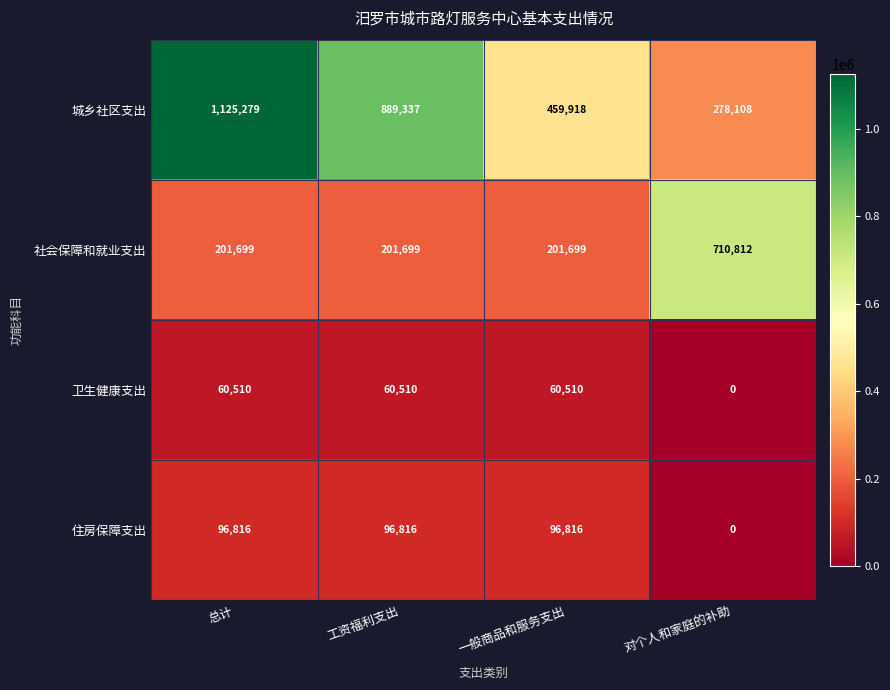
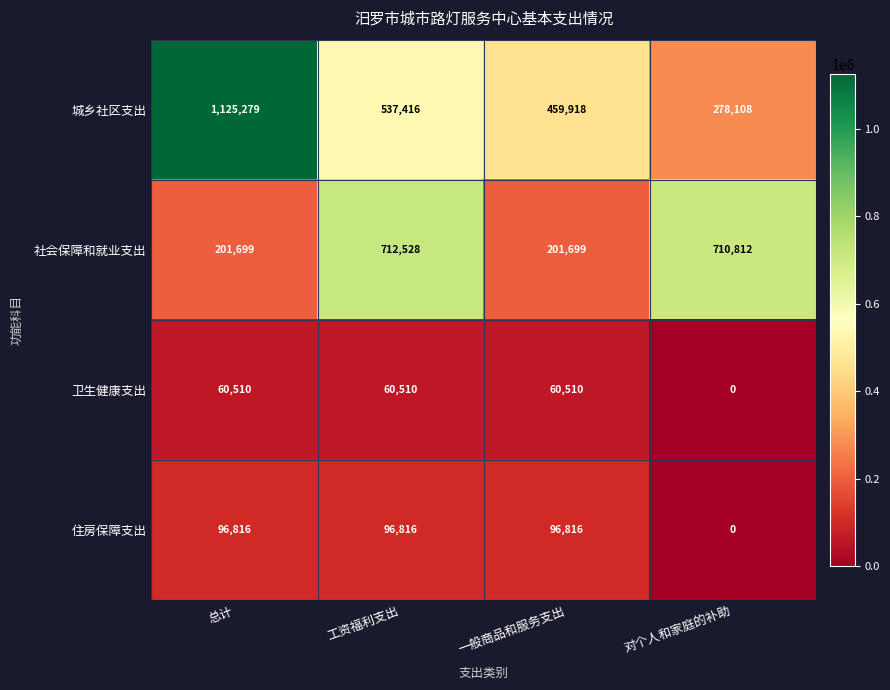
  {
    "城乡社区支出": {
      "总计": "1,125,279",
-     "工资福利支出": "889,337",
+     "工资福利支出": "537,416",
      "一般商品和服务支出": "459,918",
      "对个人和家庭的补助": "278,108"
    },
    "社会保障和就业支出": {
      "总计": "201,699",
-     "工资福利支出": "201,699",
+     "工资福利支出": "712,528",
      "一般商品和服务支出": "201,699",
      "对个人和家庭的补助": "710,812"
    },
    "卫生健康支出": {
      "总计": "60,510",
      "工资福利支出": "60,510",
      "一般商品和服务支出": "60,510",
      "对个人和家庭的补助": "0"
    },
    "住房保障支出": {
      "总计": "96,816",
      "工资福利支出": "96,816",
      "一般商品和服务支出": "96,816",
      "对个人和家庭的补助": "0"
    }
  }
